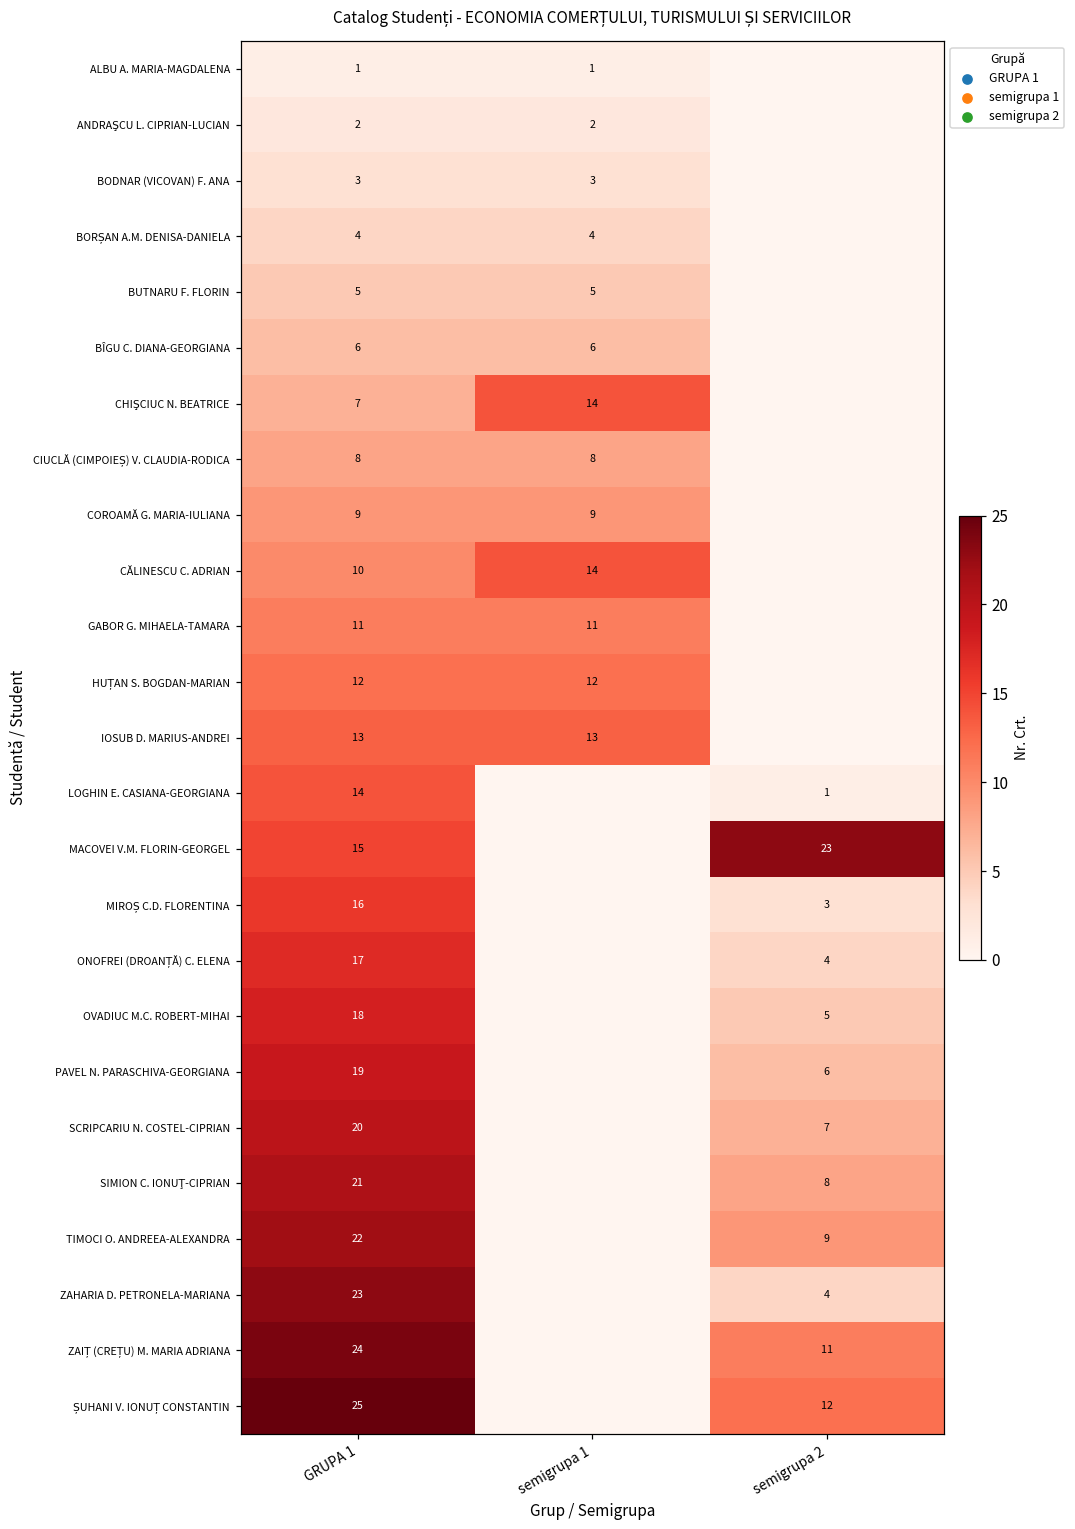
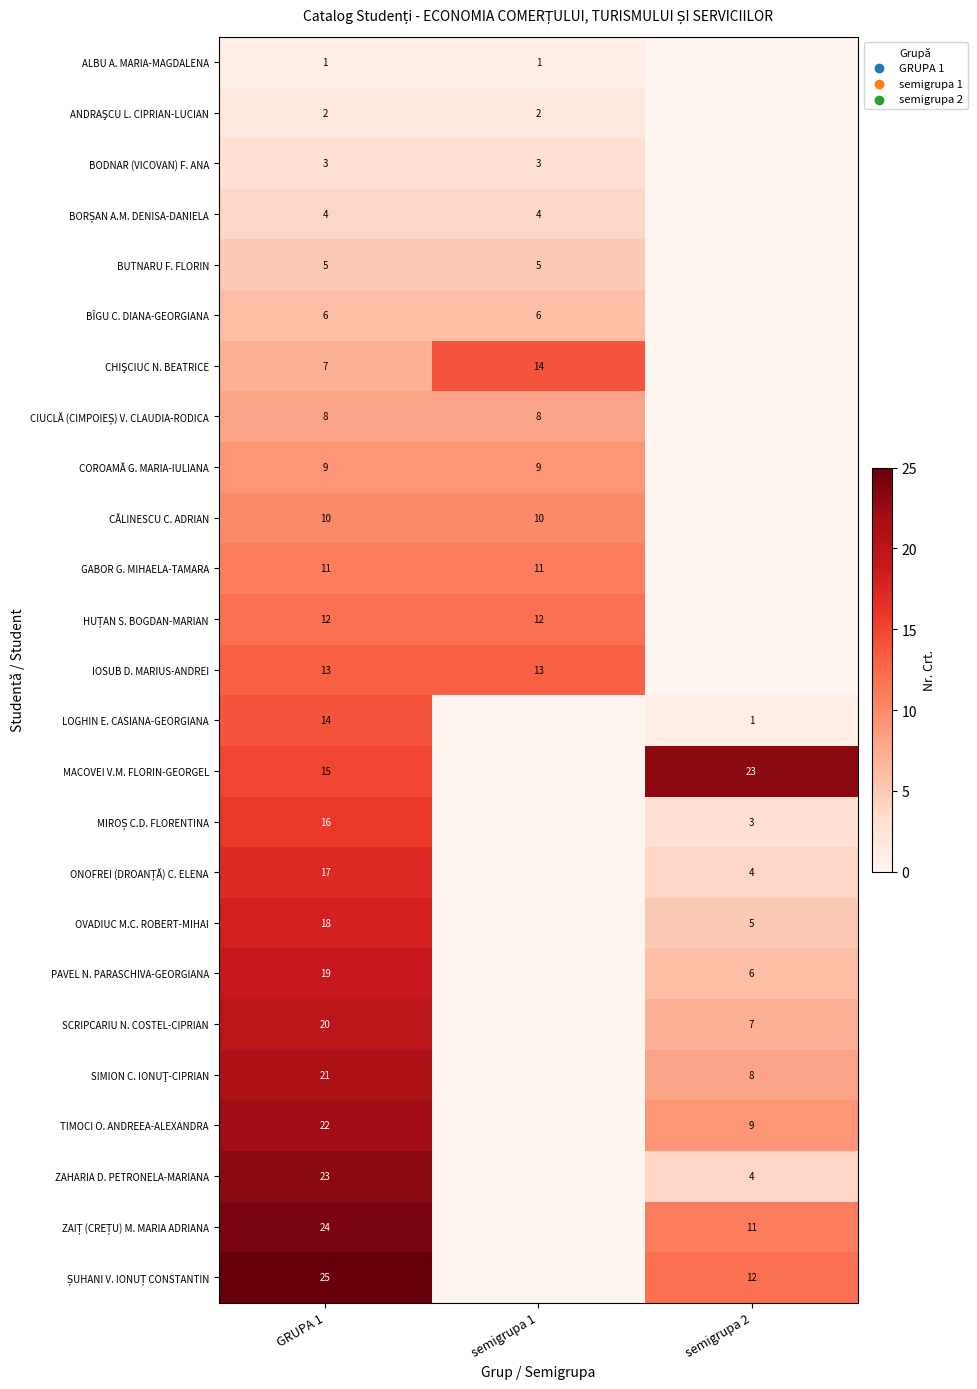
  {
    "ALBU A. MARIA-MAGDALENA": {
      "GRUPA 1": 1,
      "semigrupa 1": 1
    },
    "ANDRAŞCU L. CIPRIAN-LUCIAN": {
      "GRUPA 1": 2,
      "semigrupa 1": 2
    },
    "BODNAR (VICOVAN) F. ANA": {
      "GRUPA 1": 3,
      "semigrupa 1": 3
    },
    "BORȘAN A.M. DENISA-DANIELA": {
      "GRUPA 1": 4,
      "semigrupa 1": 4
    },
    "BUTNARU F. FLORIN": {
      "GRUPA 1": 5,
      "semigrupa 1": 5
    },
    "BÎGU C. DIANA-GEORGIANA": {
      "GRUPA 1": 6,
      "semigrupa 1": 6
    },
    "CHIŞCIUC N. BEATRICE": {
      "GRUPA 1": 7,
      "semigrupa 1": 14
    },
    "CIUCLĂ (CIMPOIEȘ) V. CLAUDIA-RODICA": {
      "GRUPA 1": 8,
      "semigrupa 1": 8
    },
    "COROAMĂ G. MARIA-IULIANA": {
      "GRUPA 1": 9,
      "semigrupa 1": 9
    },
    "CĂLINESCU C. ADRIAN": {
      "GRUPA 1": 10,
-     "semigrupa 1": 14
+     "semigrupa 1": 10
    },
    "GABOR G. MIHAELA-TAMARA": {
      "GRUPA 1": 11,
      "semigrupa 1": 11
    },
    "HUȚAN S. BOGDAN-MARIAN": {
      "GRUPA 1": 12,
      "semigrupa 1": 12
    },
    "IOSUB D. MARIUS-ANDREI": {
      "GRUPA 1": 13,
      "semigrupa 1": 13
    },
    "LOGHIN E. CASIANA-GEORGIANA": {
      "GRUPA 1": 14,
      "semigrupa 2": 1
    },
    "MACOVEI V.M. FLORIN-GEORGEL": {
      "GRUPA 1": 15,
      "semigrupa 2": 23
    },
    "MIROȘ C.D. FLORENTINA": {
      "GRUPA 1": 16,
      "semigrupa 2": 3
    },
    "ONOFREI (DROANȚĂ) C. ELENA": {
      "GRUPA 1": 17,
      "semigrupa 2": 4
    },
    "OVADIUC M.C. ROBERT-MIHAI": {
      "GRUPA 1": 18,
      "semigrupa 2": 5
    },
    "PAVEL N. PARASCHIVA-GEORGIANA": {
      "GRUPA 1": 19,
      "semigrupa 2": 6
    },
    "SCRIPCARIU N. COSTEL-CIPRIAN": {
      "GRUPA 1": 20,
      "semigrupa 2": 7
    },
    "SIMION C. IONUŢ-CIPRIAN": {
      "GRUPA 1": 21,
      "semigrupa 2": 8
    },
    "TIMOCI O. ANDREEA-ALEXANDRA": {
      "GRUPA 1": 22,
      "semigrupa 2": 9
    },
    "ZAHARIA D. PETRONELA-MARIANA": {
      "GRUPA 1": 23,
      "semigrupa 2": 4
    },
    "ZAIȚ (CREȚU) M. MARIA ADRIANA": {
      "GRUPA 1": 24,
      "semigrupa 2": 11
    },
    "ȘUHANI V. IONUȚ CONSTANTIN": {
      "GRUPA 1": 25,
      "semigrupa 2": 12
    }
  }
